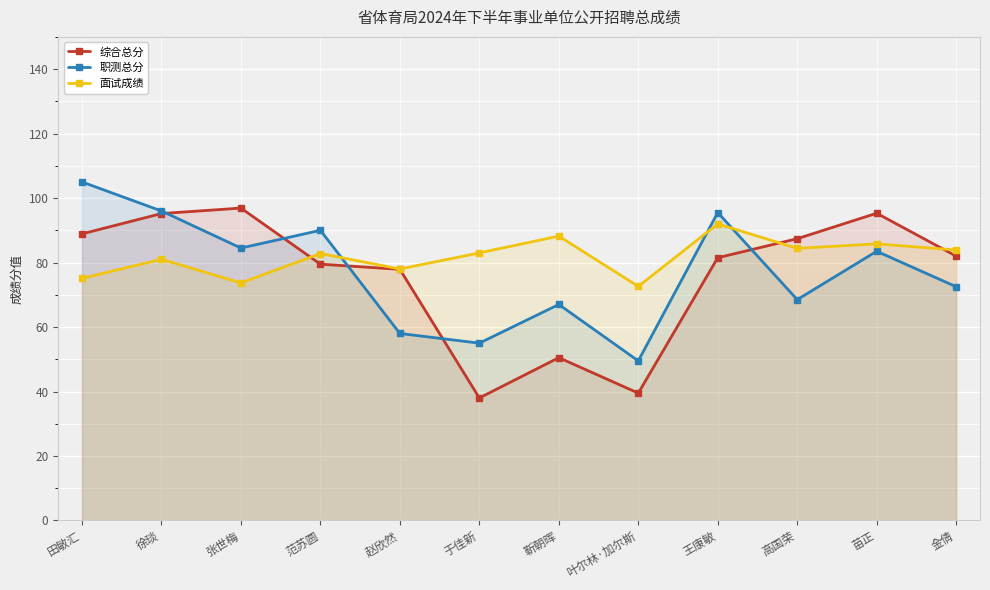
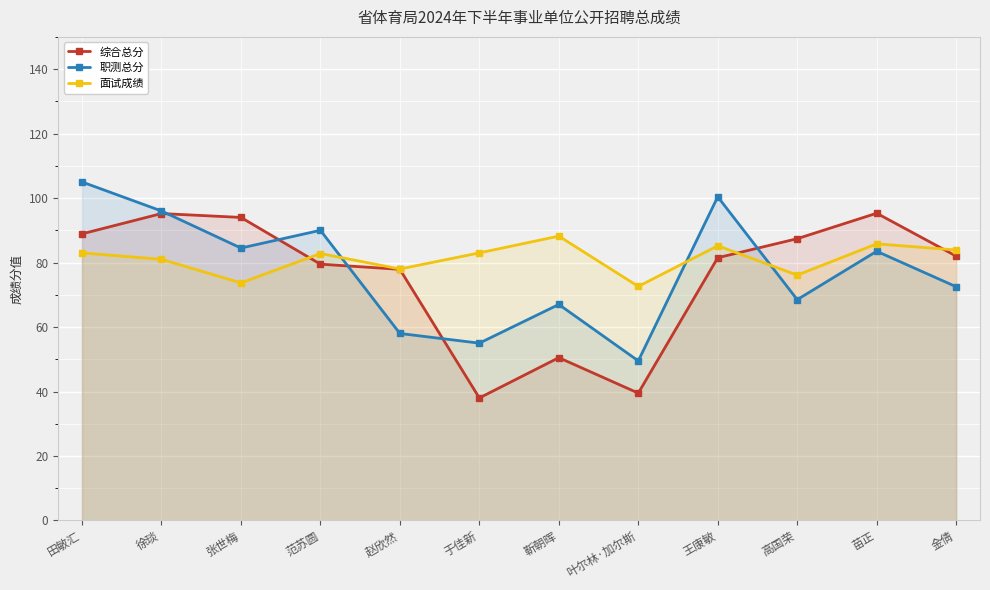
  {
    "综合总分": {
      "田敏汇": 89,
      "徐琰": 95,
-     "张世梅": 97,
+     "张世梅": 94,
      "范苏圆": 80,
      "于佳新": 38,
      "靳朝晖": 51,
      "叶尔林·加尔斯": 40,
      "王康敏": 82,
      "高国荣": 87,
      "苗正": 95,
      "金倩": 82
    },
    "职测总分": {
      "田敏汇": 105,
      "徐琰": 96,
      "张世梅": 85,
      "范苏圆": 90,
      "赵欣然": 58,
      "于佳新": 55,
      "靳朝晖": 67,
      "叶尔林·加尔斯": 50,
-     "王康敏": 96,
+     "王康敏": 100,
      "高国荣": 69,
      "苗正": 84,
      "金倩": 73
    },
    "面试成绩": {
-     "田敏汇": 75,
+     "田敏汇": 83,
      "徐琰": 81,
      "张世梅": 74,
      "范苏圆": 83,
      "于佳新": 83,
      "靳朝晖": 88,
      "叶尔林·加尔斯": 73,
-     "王康敏": 92,
-     "高国荣": 84,
+     "王康敏": 85,
+     "高国荣": 76,
      "苗正": 86,
      "金倩": 84
    }
  }
